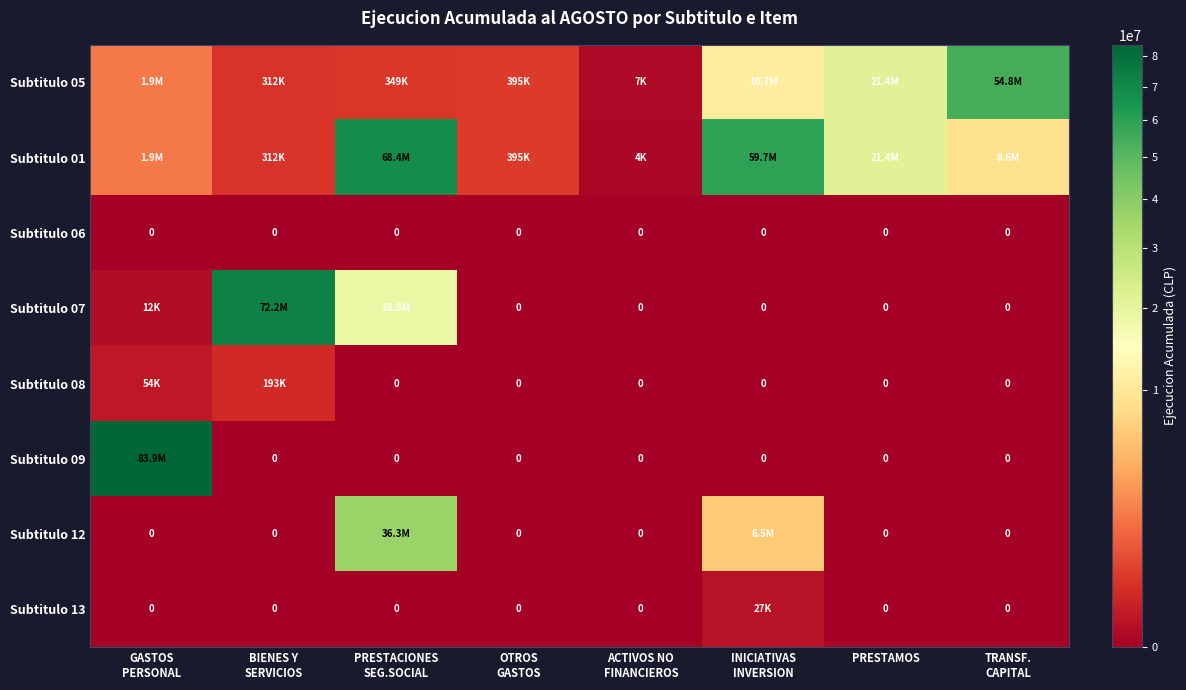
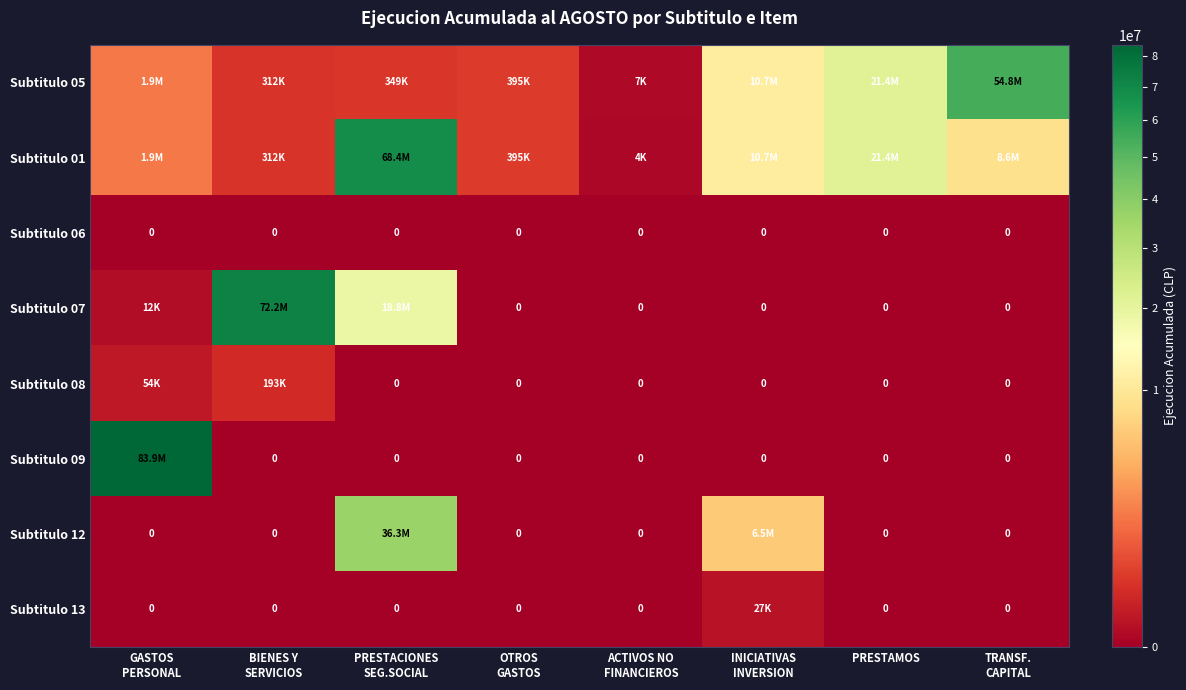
  {
    "Subtitulo 05": {
      "GASTOS PERSONAL": "1.9M",
      "BIENES Y SERVICIOS": "312K",
      "PRESTACIONES SEG.SOCIAL": "349K",
      "OTROS GASTOS": "395K",
      "ACTIVOS NO FINANCIEROS": "7K",
      "INICIATIVAS INVERSION": "10.7M",
      "PRESTAMOS": "21.4M",
      "TRANSF. CAPITAL": "54.8M"
    },
    "Subtitulo 01": {
      "GASTOS PERSONAL": "1.9M",
      "BIENES Y SERVICIOS": "312K",
      "PRESTACIONES SEG.SOCIAL": "68.4M",
      "OTROS GASTOS": "395K",
      "ACTIVOS NO FINANCIEROS": "4K",
-     "INICIATIVAS INVERSION": "59.7M",
+     "INICIATIVAS INVERSION": "10.7M",
      "PRESTAMOS": "21.4M",
      "TRANSF. CAPITAL": "8.6M"
    },
    "Subtitulo 06": {
      "GASTOS PERSONAL": "0",
      "BIENES Y SERVICIOS": "0",
      "PRESTACIONES SEG.SOCIAL": "0",
      "OTROS GASTOS": "0",
      "ACTIVOS NO FINANCIEROS": "0",
      "INICIATIVAS INVERSION": "0",
      "PRESTAMOS": "0",
      "TRANSF. CAPITAL": "0"
    },
    "Subtitulo 07": {
      "GASTOS PERSONAL": "12K",
      "BIENES Y SERVICIOS": "72.2M",
      "PRESTACIONES SEG.SOCIAL": "18.8M",
      "OTROS GASTOS": "0",
      "ACTIVOS NO FINANCIEROS": "0",
      "INICIATIVAS INVERSION": "0",
      "PRESTAMOS": "0",
      "TRANSF. CAPITAL": "0"
    },
    "Subtitulo 08": {
      "GASTOS PERSONAL": "54K",
      "BIENES Y SERVICIOS": "193K",
      "PRESTACIONES SEG.SOCIAL": "0",
      "OTROS GASTOS": "0",
      "ACTIVOS NO FINANCIEROS": "0",
      "INICIATIVAS INVERSION": "0",
      "PRESTAMOS": "0",
      "TRANSF. CAPITAL": "0"
    },
    "Subtitulo 09": {
      "GASTOS PERSONAL": "83.9M",
      "BIENES Y SERVICIOS": "0",
      "PRESTACIONES SEG.SOCIAL": "0",
      "OTROS GASTOS": "0",
      "ACTIVOS NO FINANCIEROS": "0",
      "INICIATIVAS INVERSION": "0",
      "PRESTAMOS": "0",
      "TRANSF. CAPITAL": "0"
    },
    "Subtitulo 12": {
      "GASTOS PERSONAL": "0",
      "BIENES Y SERVICIOS": "0",
      "PRESTACIONES SEG.SOCIAL": "36.3M",
      "OTROS GASTOS": "0",
      "ACTIVOS NO FINANCIEROS": "0",
      "INICIATIVAS INVERSION": "6.5M",
      "PRESTAMOS": "0",
      "TRANSF. CAPITAL": "0"
    },
    "Subtitulo 13": {
      "GASTOS PERSONAL": "0",
      "BIENES Y SERVICIOS": "0",
      "PRESTACIONES SEG.SOCIAL": "0",
      "OTROS GASTOS": "0",
      "ACTIVOS NO FINANCIEROS": "0",
      "INICIATIVAS INVERSION": "27K",
      "PRESTAMOS": "0",
      "TRANSF. CAPITAL": "0"
    }
  }
